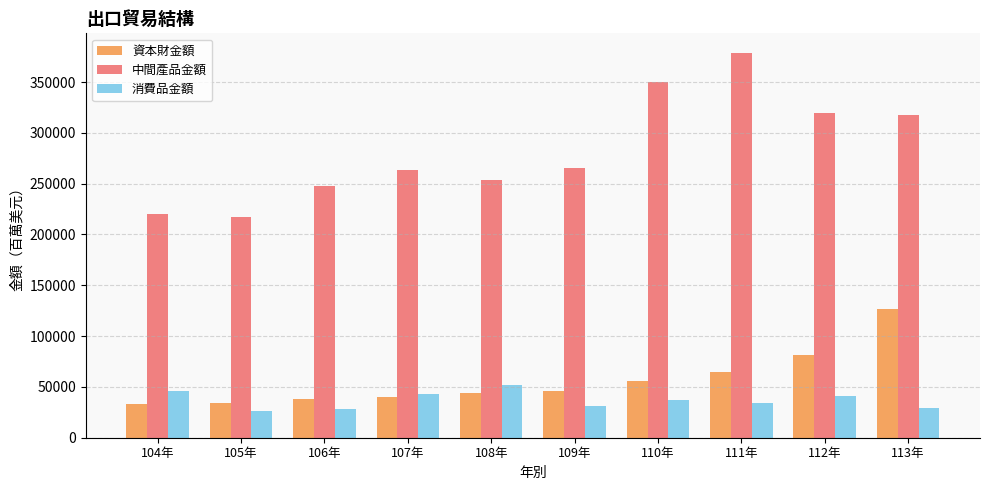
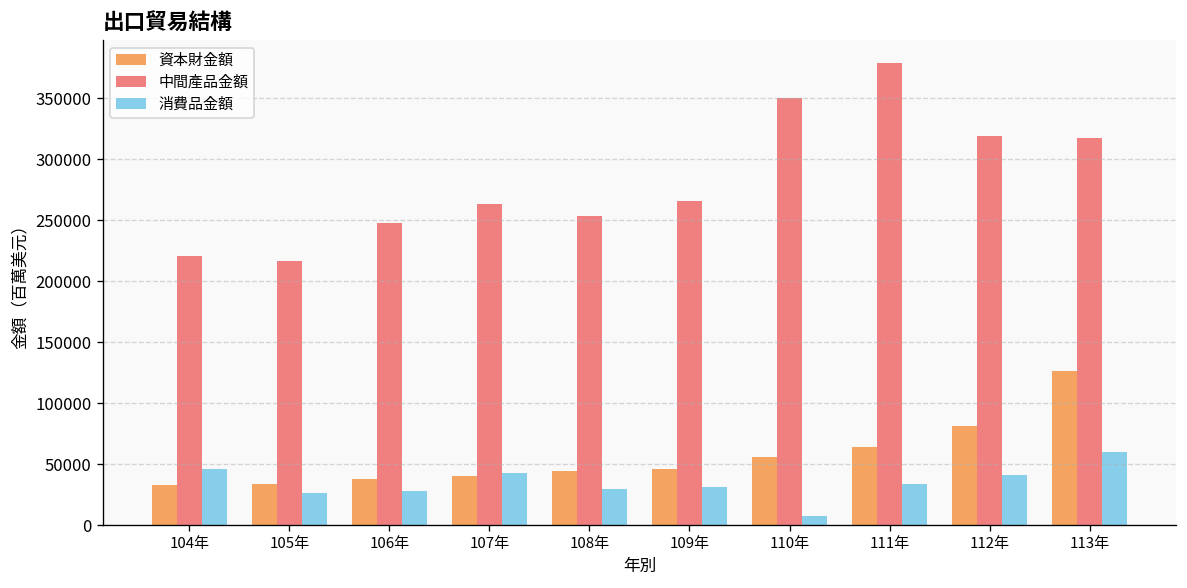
  {
    "消費品金額": {
      "104年": 46000,
      "105年": 27000,
      "106年": 28000,
      "107年": 43000,
-     "108年": 52000,
+     "108年": 30000,
      "109年": 31000,
-     "110年": 38000,
+     "110年": 8000,
      "111年": 34000,
      "112年": 41000,
-     "113年": 29000
+     "113年": 60000
    }
  }
